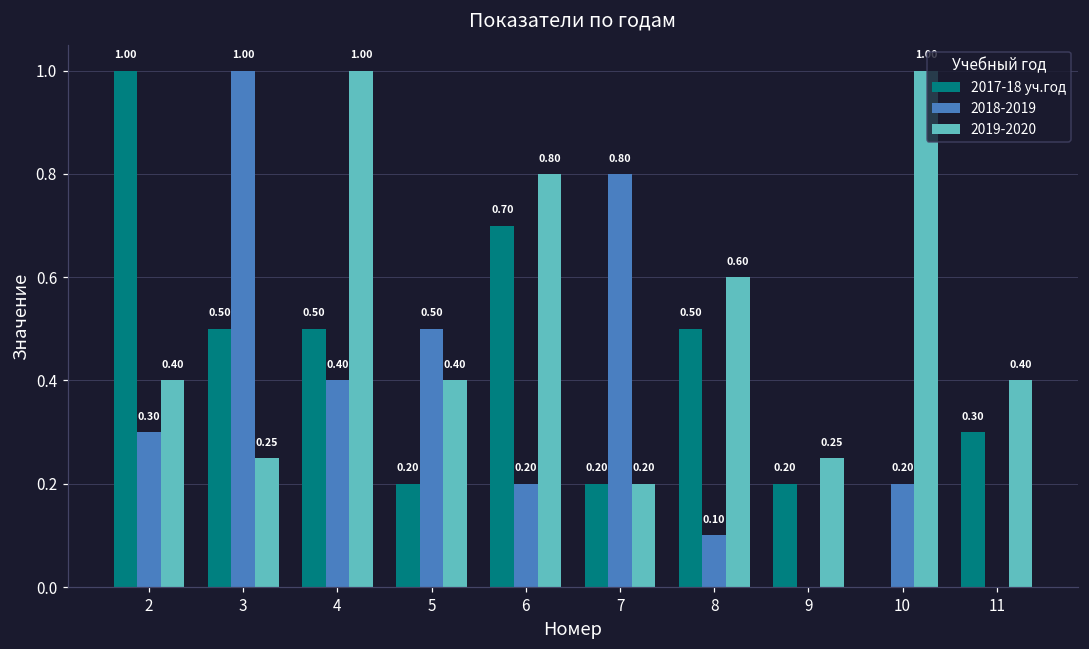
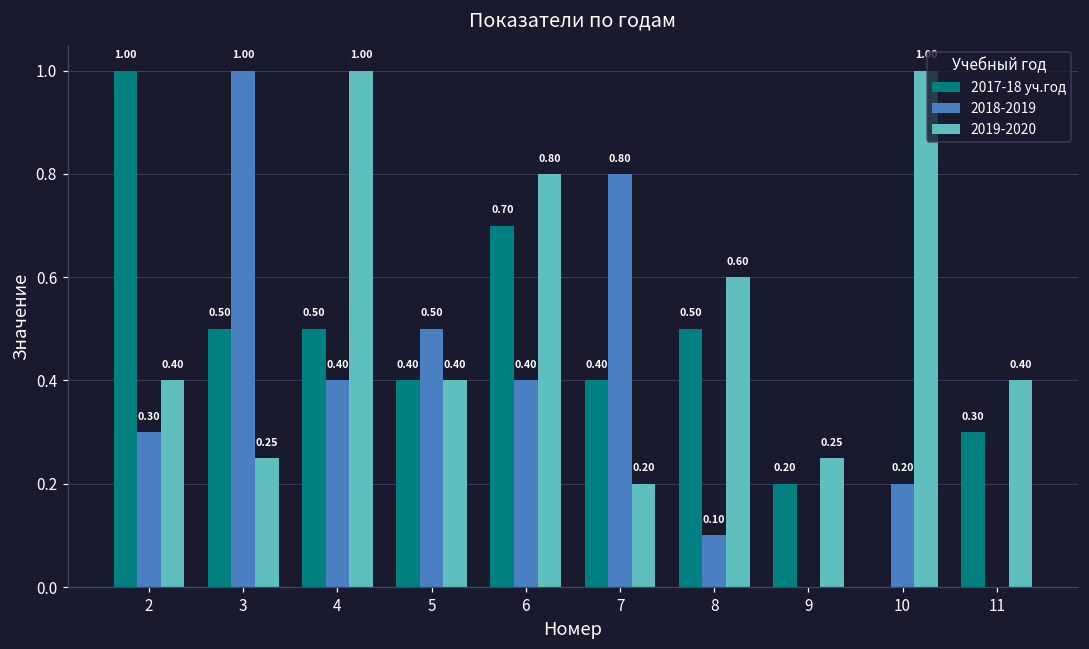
  {
    "2017-18 уч.год": {
      "2": 1.00,
      "3": 0.50,
      "4": 0.50,
-     "5": 0.20,
+     "5": 0.40,
      "6": 0.70,
-     "7": 0.20,
+     "7": 0.40,
      "8": 0.50,
      "9": 0.20,
      "11": 0.30
    },
    "2018-2019": {
      "2": 0.30,
      "3": 1.00,
      "4": 0.40,
      "5": 0.50,
-     "6": 0.20,
+     "6": 0.40,
      "7": 0.80,
      "8": 0.10,
      "10": 0.20
    },
    "2019-2020": {
      "2": 0.40,
      "3": 0.25,
      "4": 1.00,
      "5": 0.40,
      "6": 0.80,
      "7": 0.20,
      "8": 0.60,
      "9": 0.25,
      "11": 0.40
    }
  }
